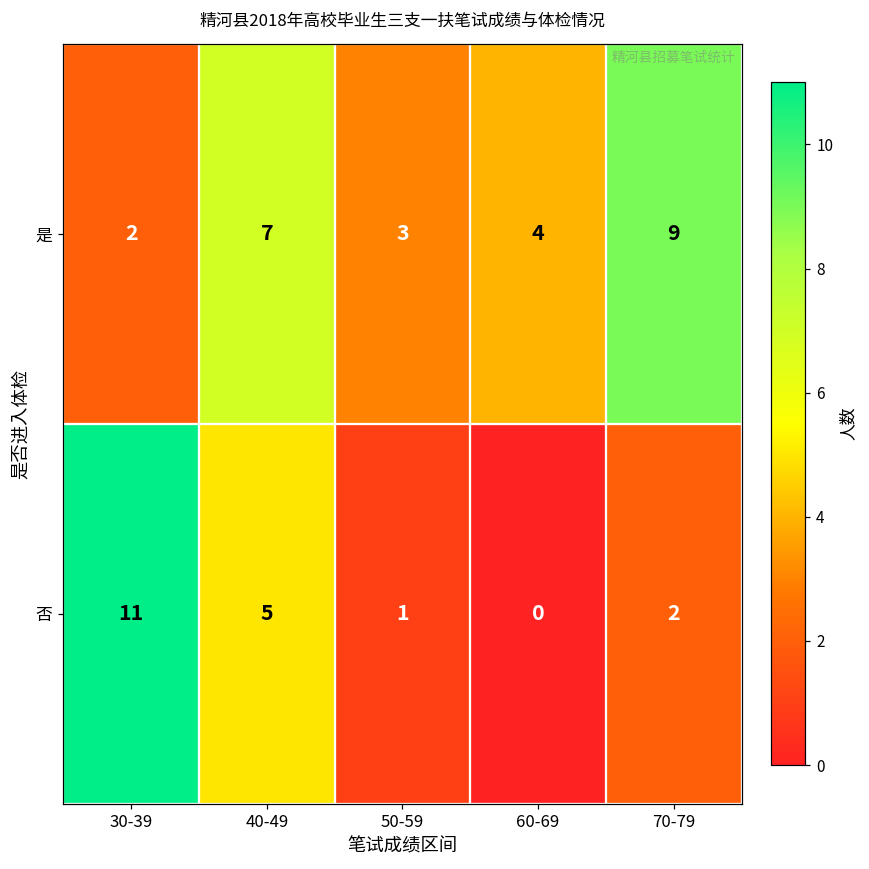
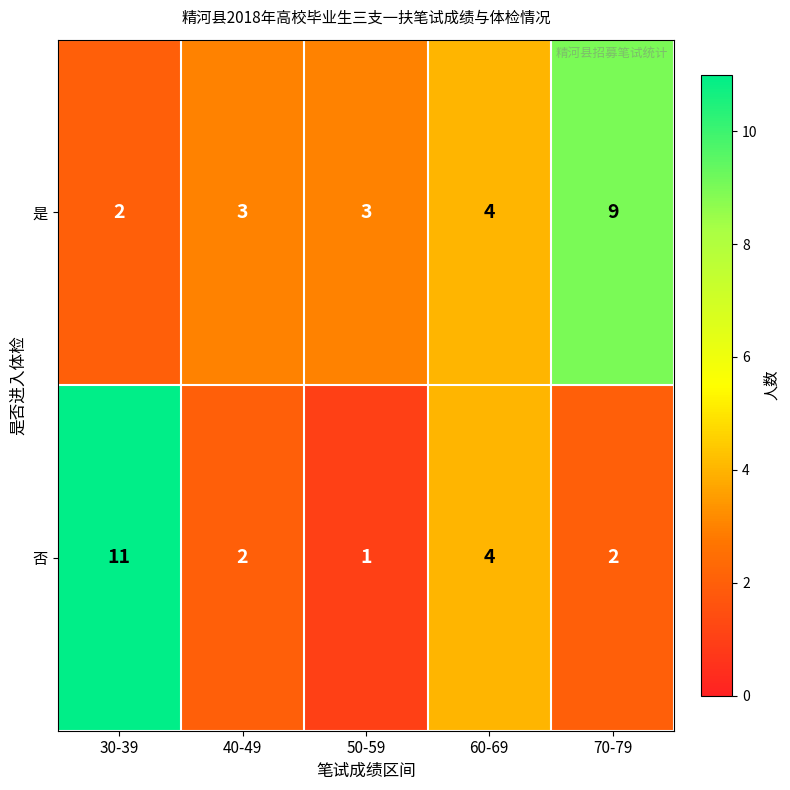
  {
    "是": {
      "30-39": 2,
-     "40-49": 7,
+     "40-49": 3,
      "50-59": 3,
      "60-69": 4
    },
    "否": {
      "30-39": 11,
-     "40-49": 5,
+     "40-49": 2,
      "50-59": 1,
-     "60-69": 0,
+     "60-69": 4,
      "70-79": 2
    }
  }
